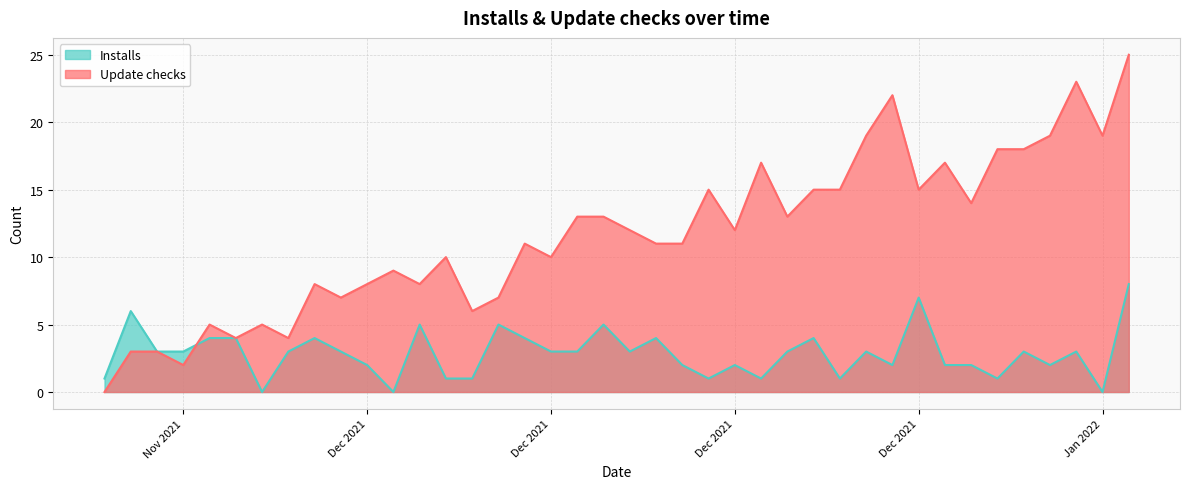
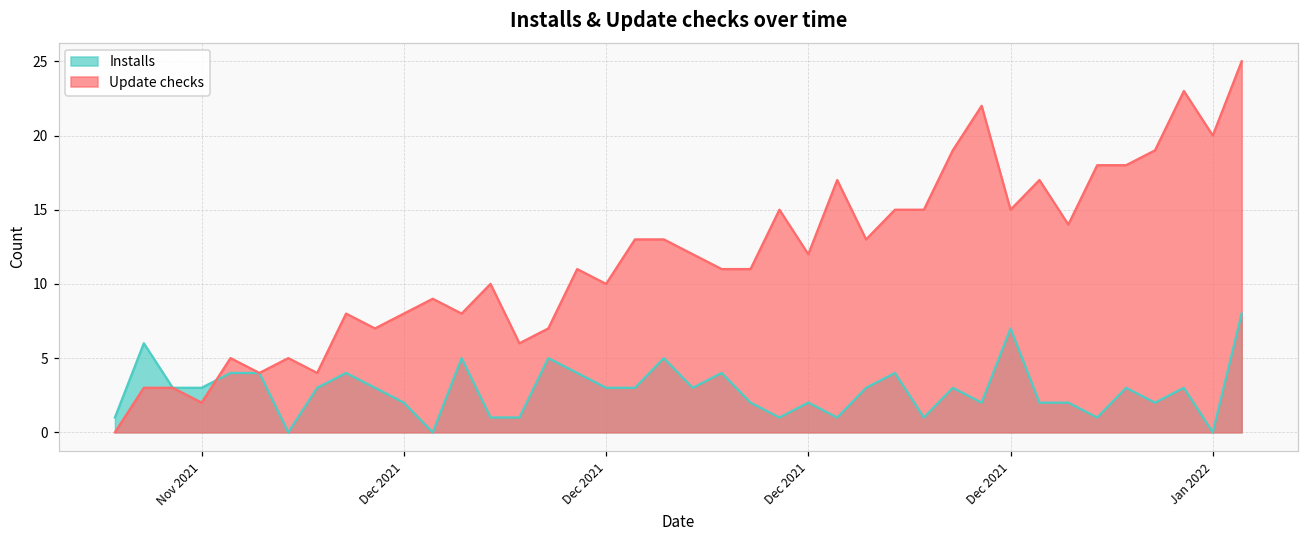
  {
    "Installs": {
      "Nov 2021": 3,
      "Jan 2022": 0
    },
    "Update checks": {
      "Nov 2021": 2,
-     "Jan 2022": 19
+     "Jan 2022": 20
    }
  }
